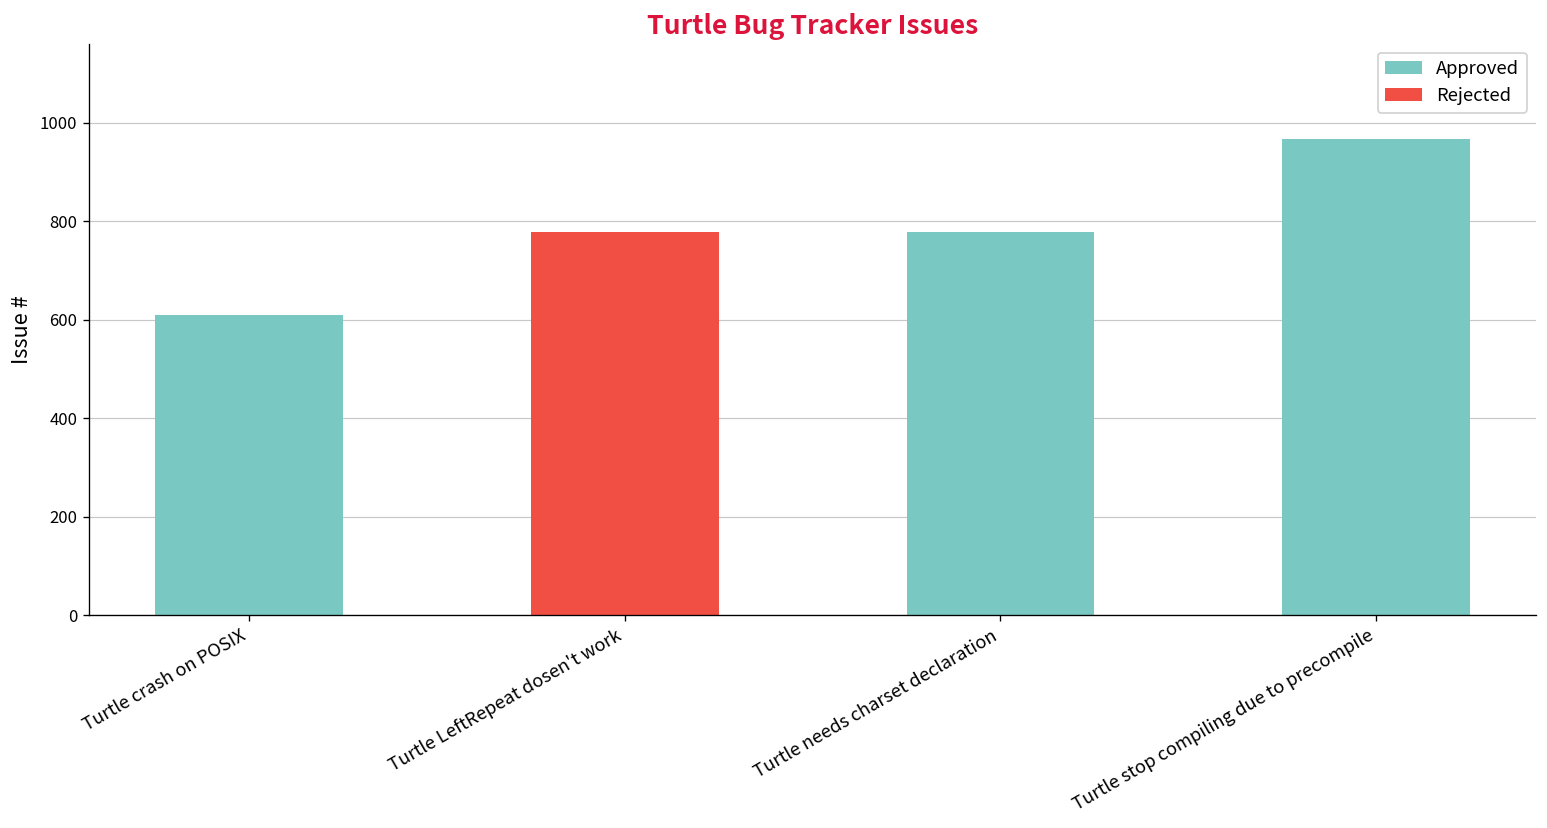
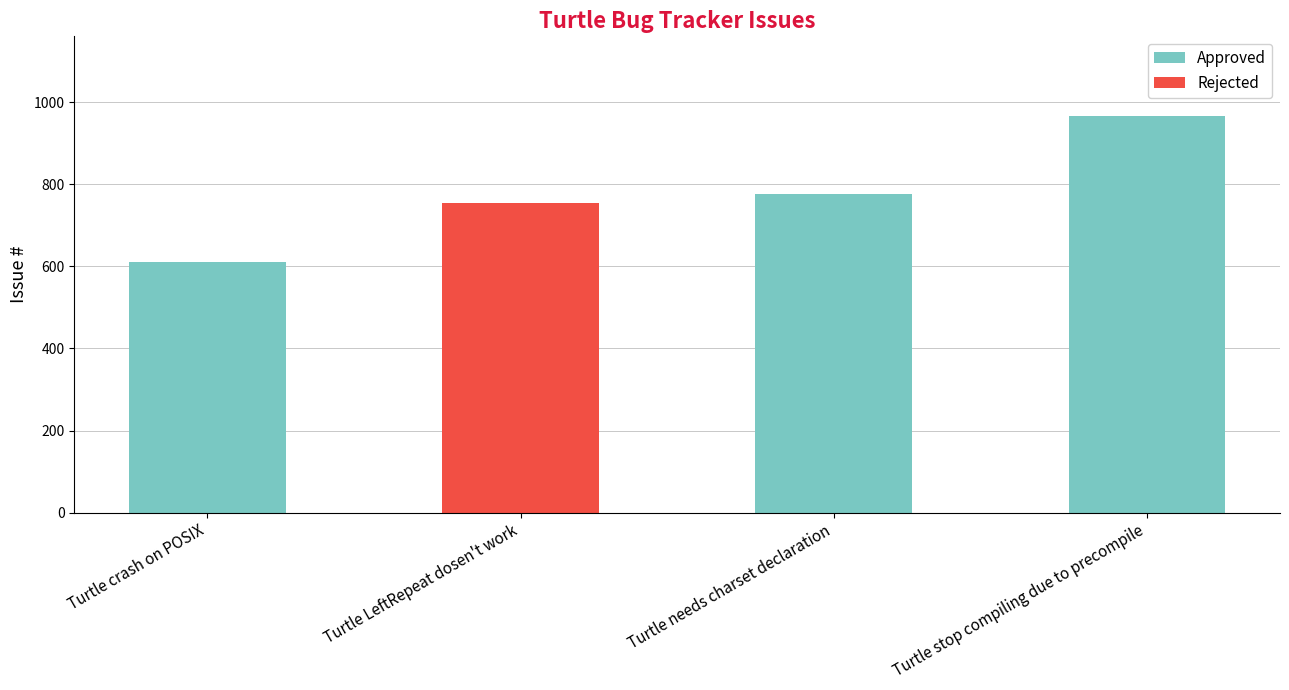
  {
    "Approved": {
      "Turtle crash on POSIX": 610,
      "Turtle LeftRepeat dosen't work": 0,
      "Turtle needs charset declaration": 780,
      "Turtle stop compiling due to precompile": 970
    },
    "Rejected": {
      "Turtle crash on POSIX": 0,
-     "Turtle LeftRepeat dosen't work": 780,
+     "Turtle LeftRepeat dosen't work": 760,
      "Turtle needs charset declaration": 0,
      "Turtle stop compiling due to precompile": 0
    }
  }
